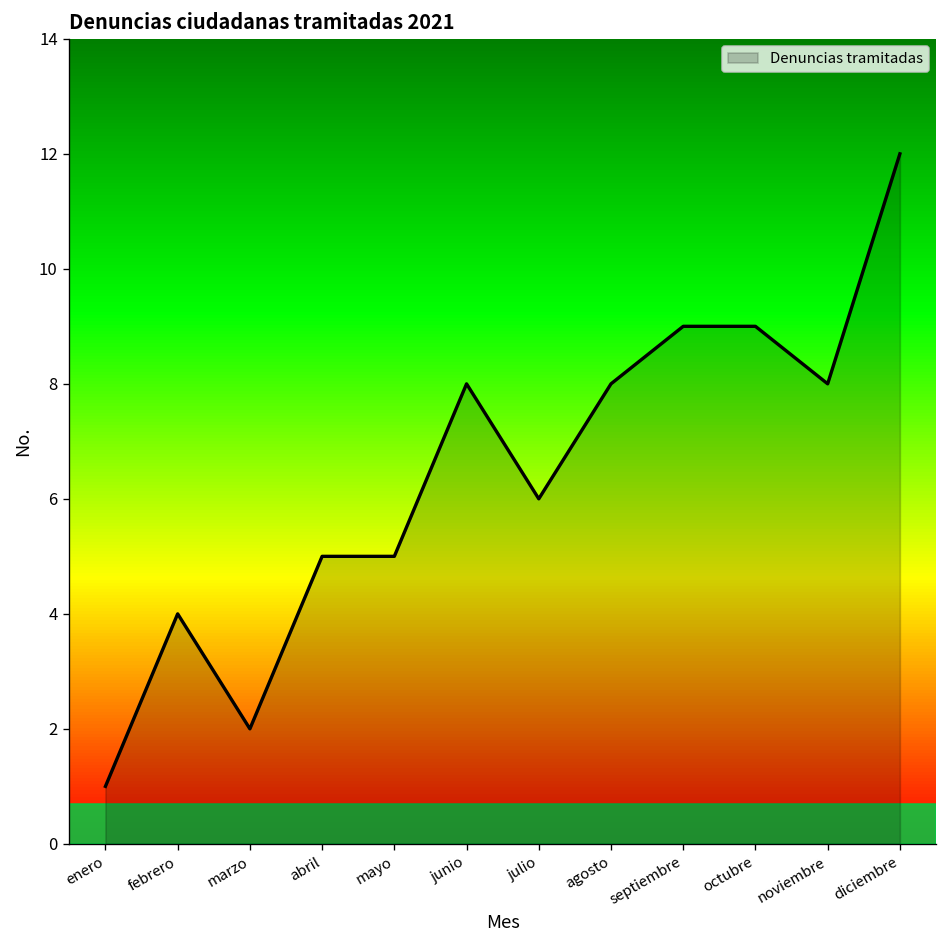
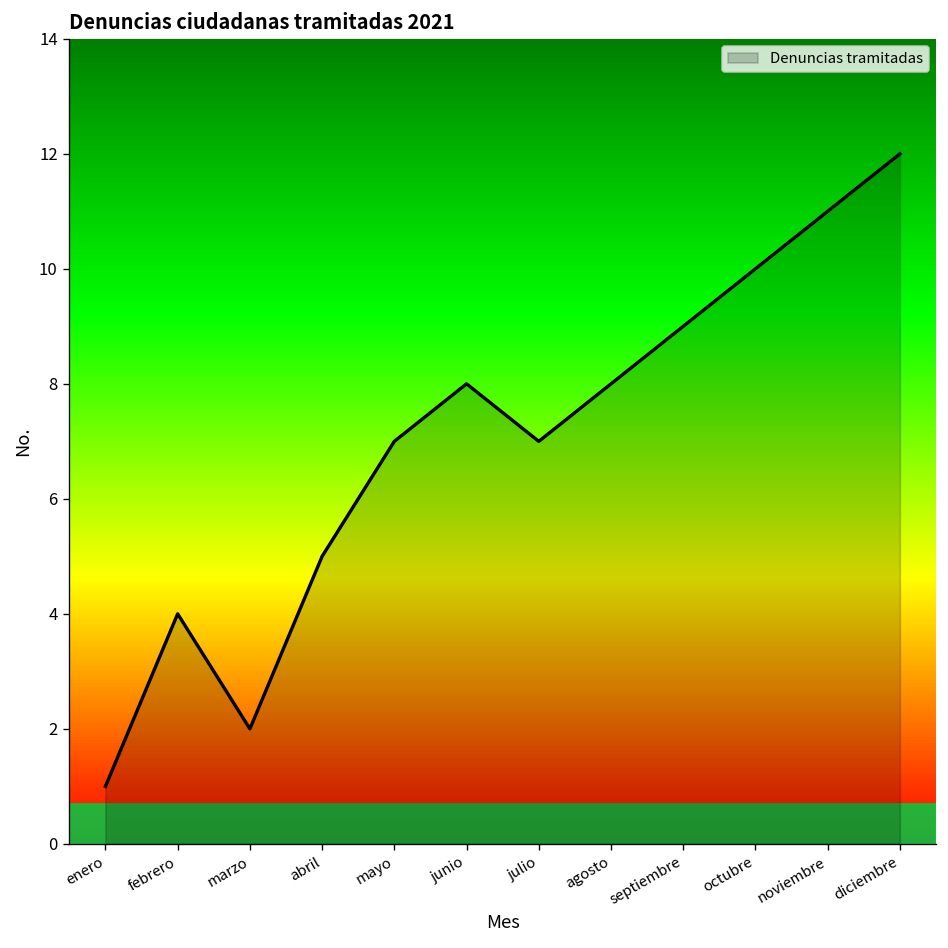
  {
    "enero": 1,
    "febrero": 4,
    "marzo": 2,
    "abril": 5,
-   "mayo": 5,
+   "mayo": 7,
    "junio": 8,
-   "julio": 6,
+   "julio": 7,
    "agosto": 8,
    "septiembre": 9,
-   "octubre": 9,
-   "noviembre": 8,
+   "octubre": 10,
+   "noviembre": 11,
    "diciembre": 12
  }
